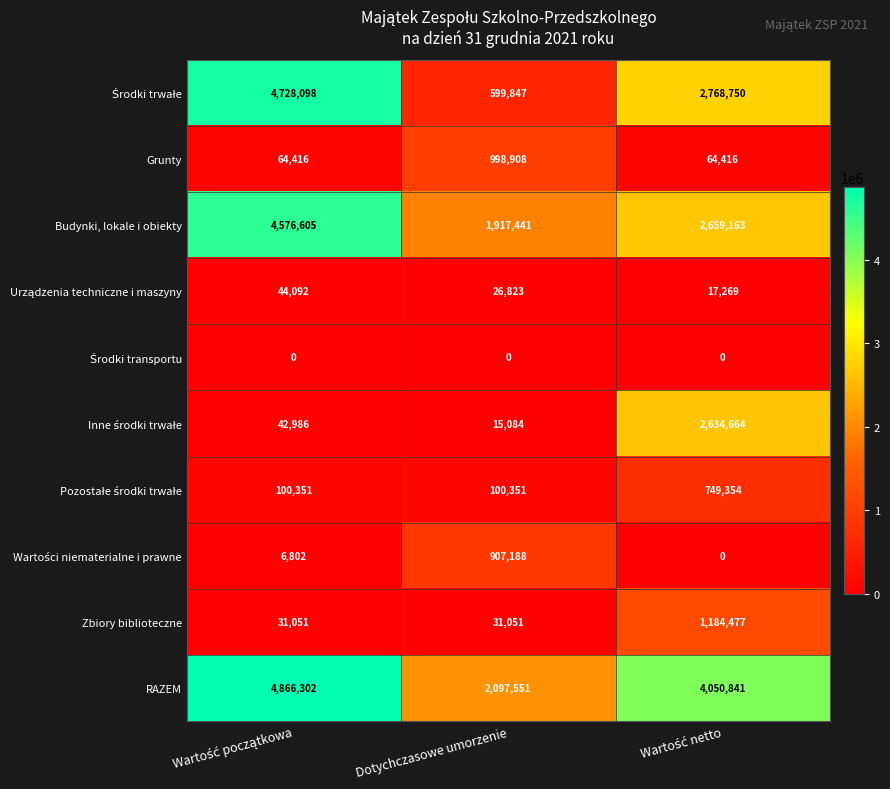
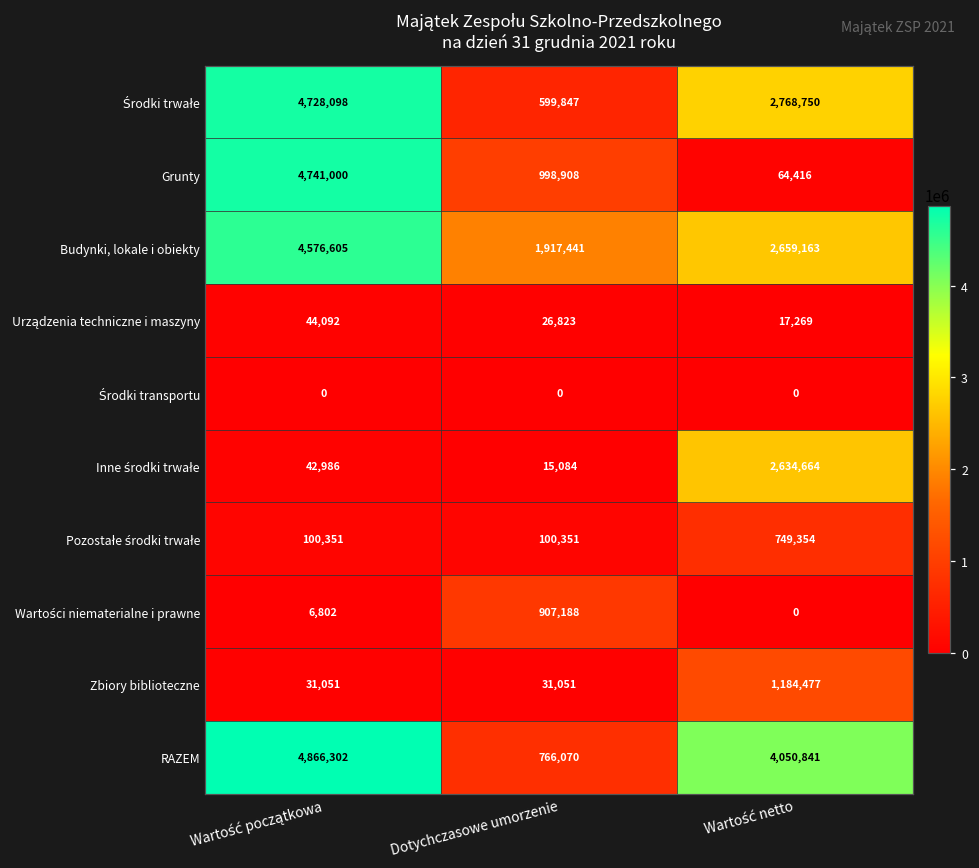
  {
    "Środki trwałe": {
      "Wartość początkowa": "4,728,098",
      "Dotychczasowe umorzenie": "599,847",
      "Wartość netto": "2,768,750"
    },
    "Grunty": {
-     "Wartość początkowa": "64,416",
+     "Wartość początkowa": "4,741,000",
      "Dotychczasowe umorzenie": "998,908",
      "Wartość netto": "64,416"
    },
    "Budynki, lokale i obiekty": {
      "Wartość początkowa": "4,576,605",
      "Dotychczasowe umorzenie": "1,917,441",
      "Wartość netto": "2,659,163"
    },
    "Urządzenia techniczne i maszyny": {
      "Wartość początkowa": "44,092",
      "Dotychczasowe umorzenie": "26,823",
      "Wartość netto": "17,269"
    },
    "Środki transportu": {
      "Wartość początkowa": "0",
      "Dotychczasowe umorzenie": "0",
      "Wartość netto": "0"
    },
    "Inne środki trwałe": {
      "Wartość początkowa": "42,986",
      "Dotychczasowe umorzenie": "15,084",
      "Wartość netto": "2,634,664"
    },
    "Pozostałe środki trwałe": {
      "Wartość początkowa": "100,351",
      "Dotychczasowe umorzenie": "100,351",
      "Wartość netto": "749,354"
    },
    "Wartości niematerialne i prawne": {
      "Wartość początkowa": "6,802",
      "Dotychczasowe umorzenie": "907,188",
      "Wartość netto": "0"
    },
    "Zbiory biblioteczne": {
      "Wartość początkowa": "31,051",
      "Dotychczasowe umorzenie": "31,051",
      "Wartość netto": "1,184,477"
    },
    "RAZEM": {
      "Wartość początkowa": "4,866,302",
-     "Dotychczasowe umorzenie": "2,097,551",
+     "Dotychczasowe umorzenie": "766,070",
      "Wartość netto": "4,050,841"
    }
  }
